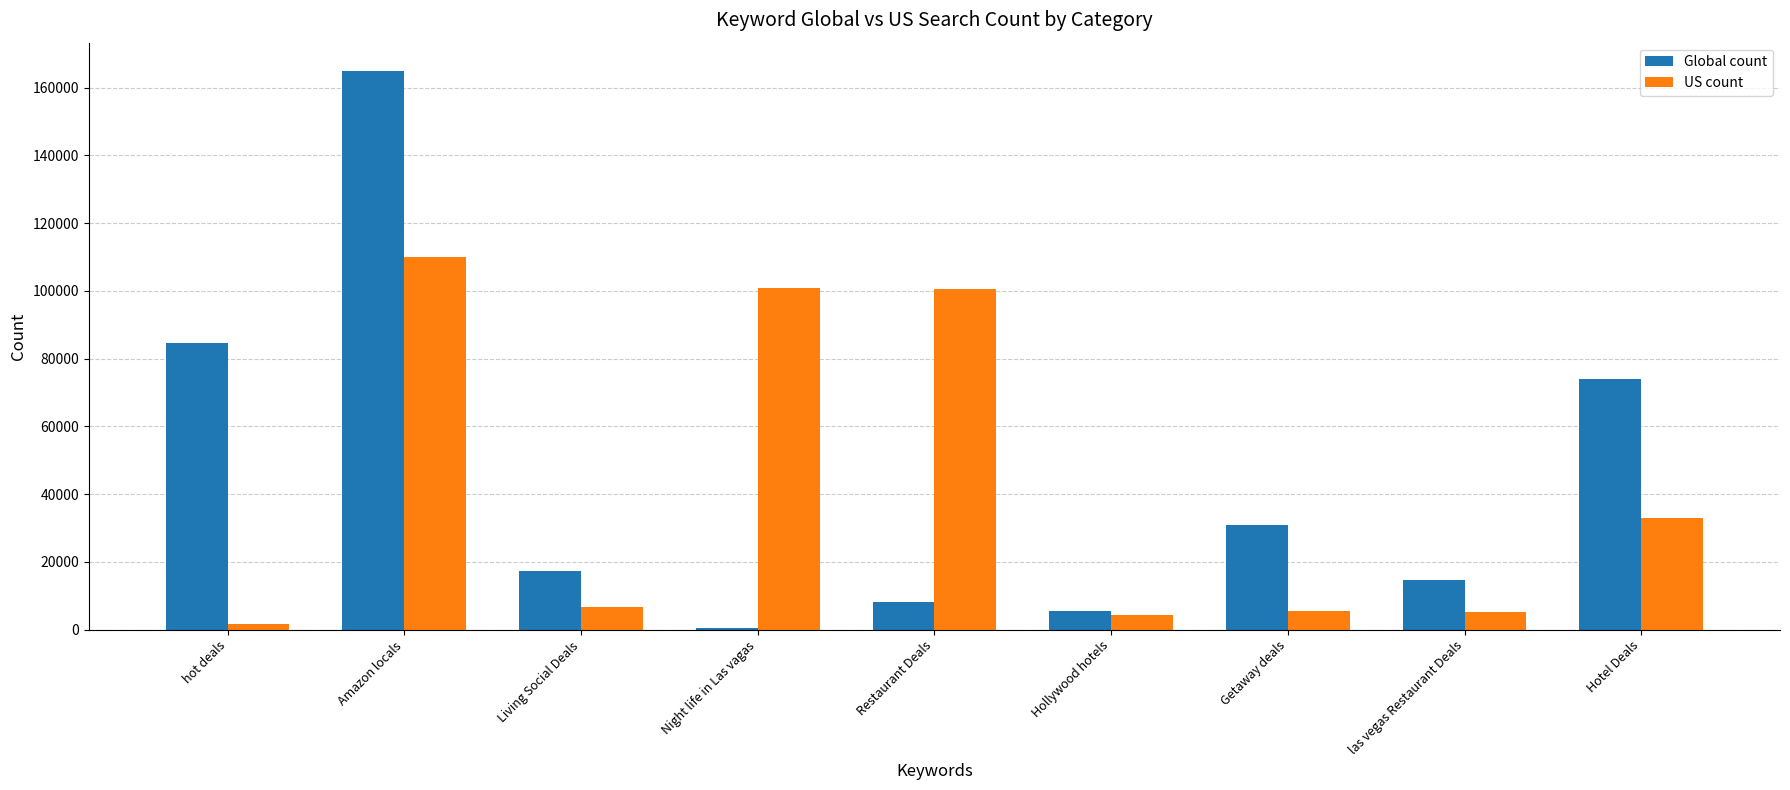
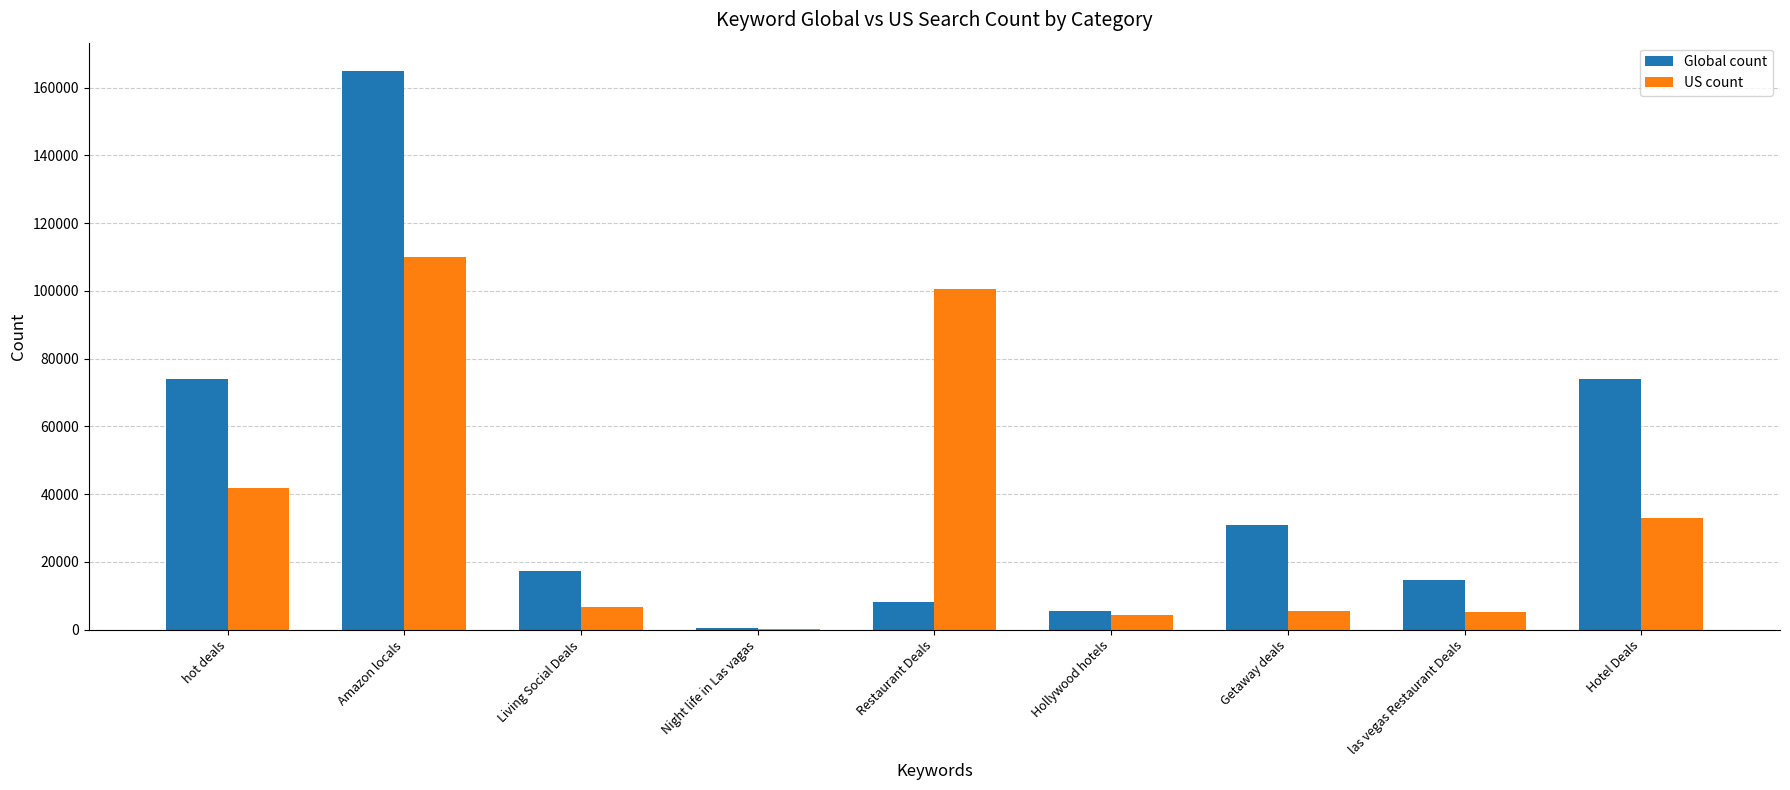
  {
    "Global count": {
-     "hot deals": 85000,
+     "hot deals": 74000,
      "Amazon locals": 165000,
      "Living Social Deals": 17000,
      "Restaurant Deals": 8000,
      "Hollywood hotels": 5000,
      "Getaway deals": 31000,
      "las vegas Restaurant Deals": 15000,
      "Hotel Deals": 74000
    },
    "US count": {
-     "hot deals": 2000,
+     "hot deals": 42000,
      "Amazon locals": 110000,
      "Living Social Deals": 7000,
-     "Night life in Las vagas": 101000,
+     "Night life in Las vagas": 0,
      "Restaurant Deals": 100000,
      "Hollywood hotels": 4000,
      "Getaway deals": 5000,
      "las vegas Restaurant Deals": 5000,
      "Hotel Deals": 33000
    }
  }
